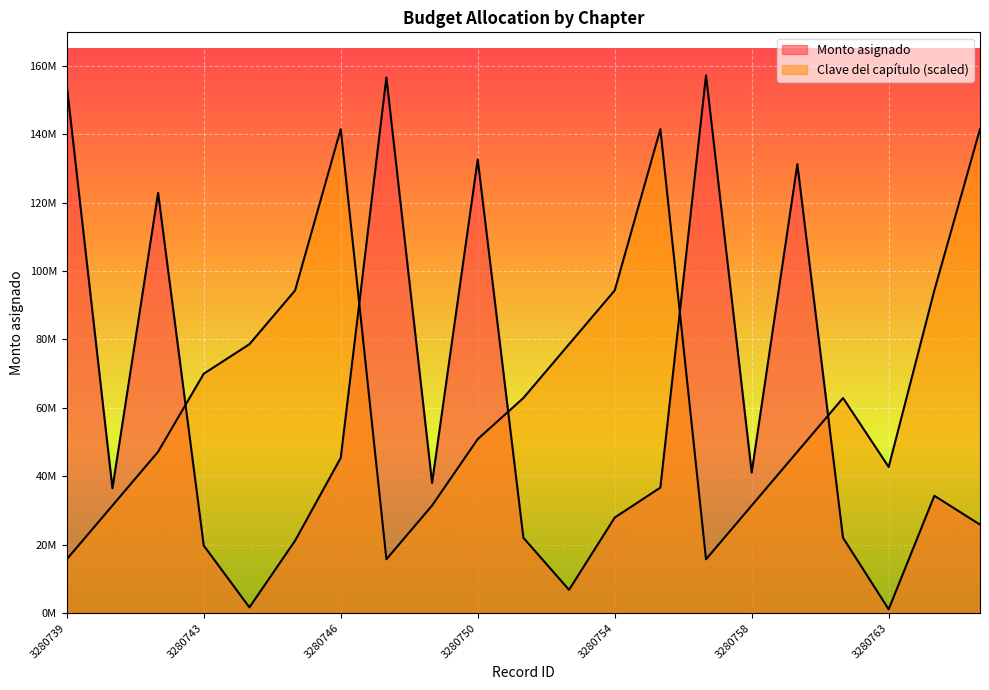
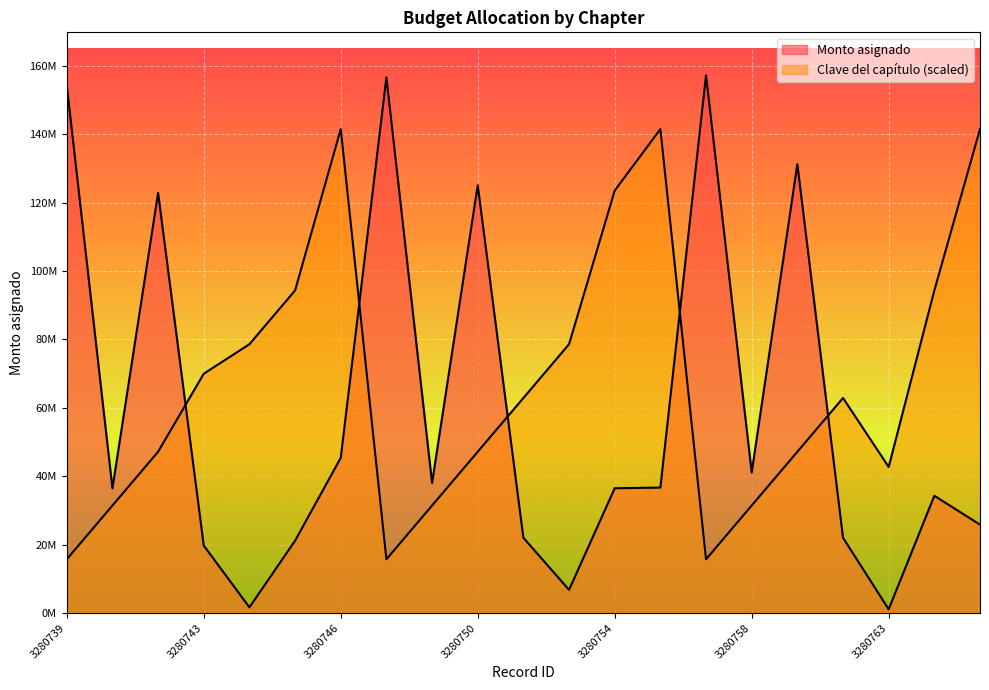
  {
    "Monto asignado": {
      "3280739": 154000000,
      "3280743": 20000000,
      "3280746": 45000000,
-     "3280750": 133000000,
-     "3280754": 28000000,
+     "3280750": 125000000,
+     "3280754": 36000000,
      "3280758": 41000000,
      "3280763": 1000000
    },
    "Clave del capítulo (scaled)": {
      "3280739": 16000000,
      "3280743": 70000000,
      "3280746": 141000000,
-     "3280750": 51000000,
-     "3280754": 94000000,
+     "3280750": 47000000,
+     "3280754": 124000000,
      "3280758": 31000000,
      "3280763": 43000000
    }
  }
